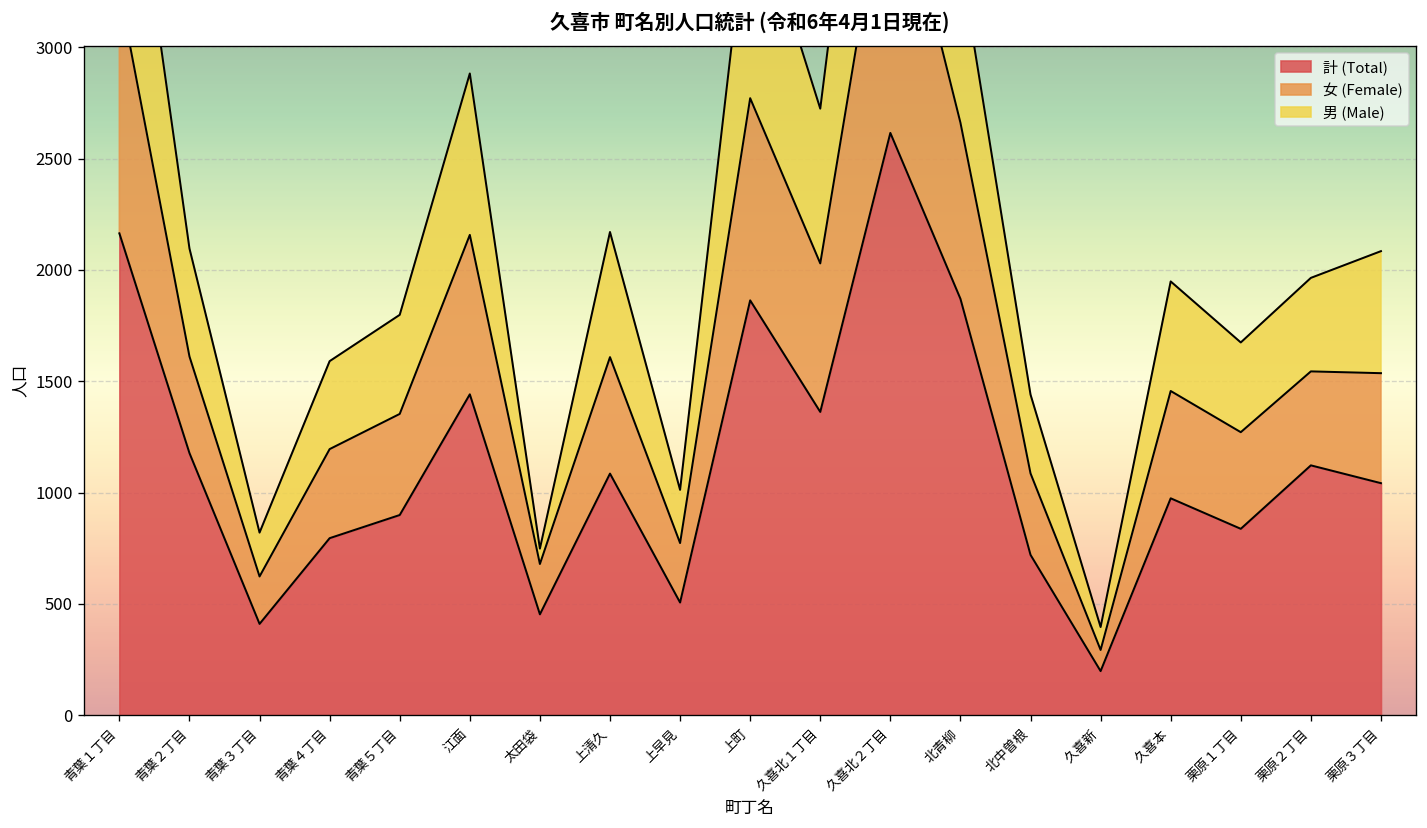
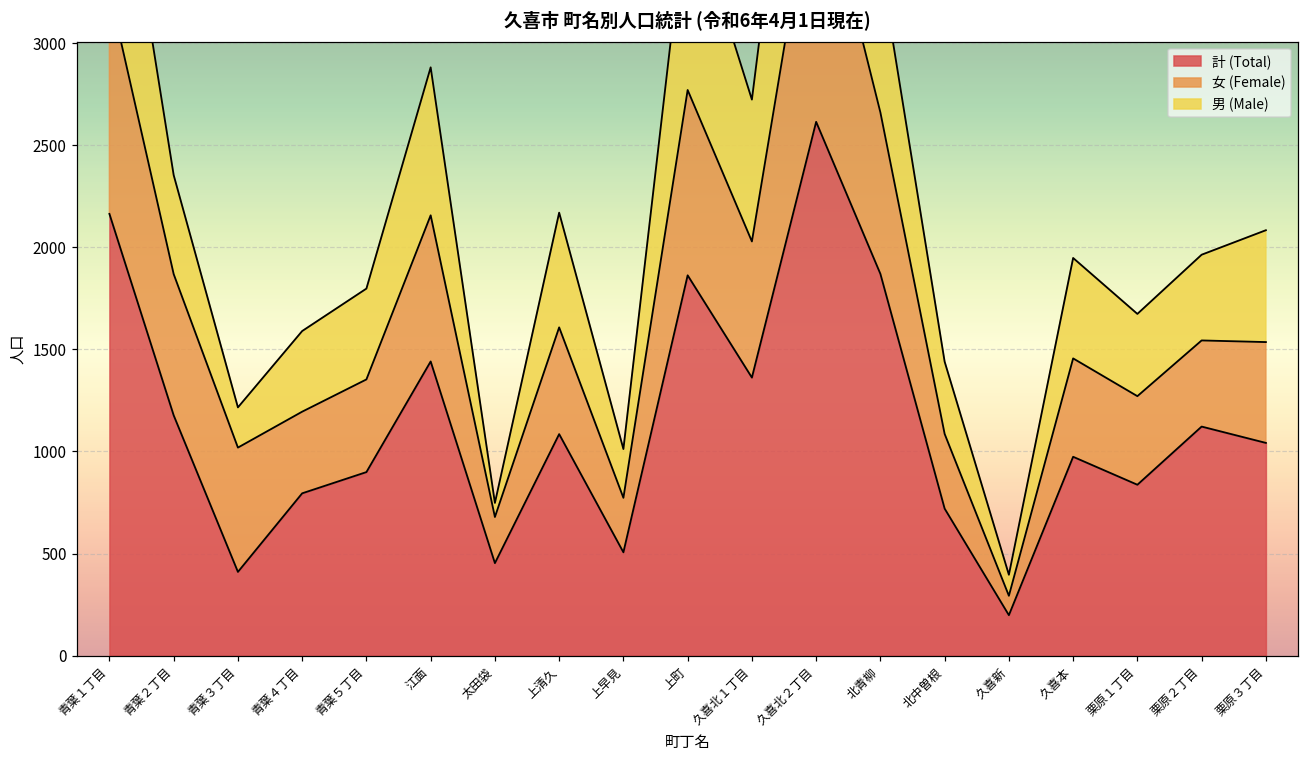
  {
    "計 (Total)": {
      "青葉１丁目": 2160,
      "青葉２丁目": 1180,
      "青葉３丁目": 410,
      "青葉４丁目": 800,
      "青葉５丁目": 900,
      "江面": 1440,
      "太田袋": 450,
      "上清久": 1090,
      "上早見": 510,
      "上町": 1860,
      "久喜北１丁目": 1360,
      "久喜北２丁目": 2620,
      "北青柳": 1870,
      "北中曽根": 720,
      "久喜新": 200,
      "久喜本": 970,
      "栗原１丁目": 840,
      "栗原２丁目": 1120,
      "栗原３丁目": 1040
    },
    "女 (Female)": {
-     "青葉２丁目": 430,
-     "青葉３丁目": 210,
+     "青葉２丁目": 690,
+     "青葉３丁目": 610,
      "青葉４丁目": 400,
      "青葉５丁目": 450,
      "江面": 720,
      "太田袋": 230,
      "上清久": 520,
      "上早見": 270,
      "上町": 910,
      "久喜北１丁目": 670,
      "北青柳": 790,
      "北中曽根": 370,
      "久喜新": 100,
      "久喜本": 480,
      "栗原１丁目": 430,
      "栗原２丁目": 420,
      "栗原３丁目": 490
    },
    "男 (Male)": {
      "青葉２丁目": 490,
      "青葉３丁目": 200,
      "青葉４丁目": 400,
      "青葉５丁目": 450,
      "江面": 730,
      "太田袋": 70,
      "上清久": 560,
      "上早見": 240,
      "久喜北１丁目": 700,
      "北中曽根": 350,
      "久喜新": 100,
      "久喜本": 490,
      "栗原１丁目": 400,
      "栗原２丁目": 420,
      "栗原３丁目": 550
    }
  }
